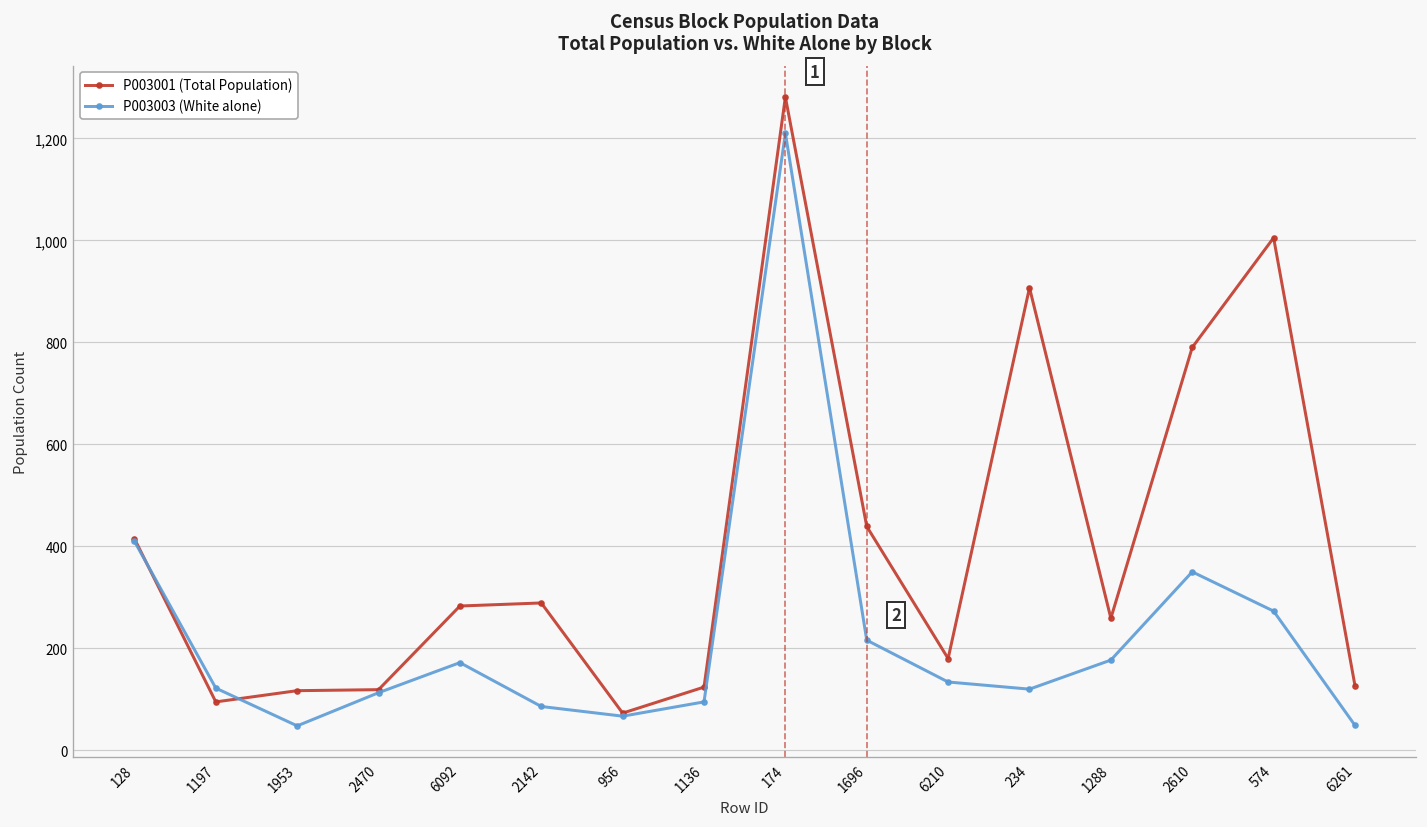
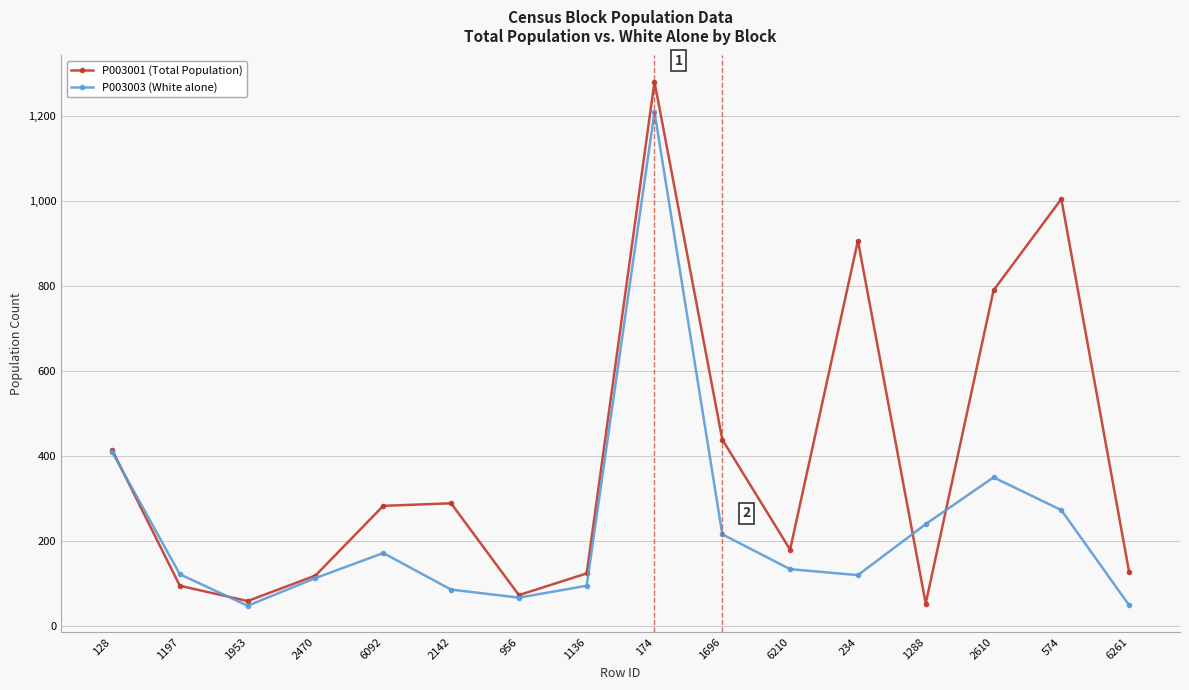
  {
    "P003001 (Total Population)": {
      "1197": "100",
-     "1953": "120",
+     "1953": "60",
      "2470": "120",
      "6092": "280",
      "2142": "290",
      "1136": "120",
      "1696": "440",
      "6210": "180",
      "234": "910",
-     "1288": "260",
+     "1288": "50",
      "2610": "790",
      "574": "1,010",
      "6261": "130"
    },
    "P003003 (White alone)": {
      "1197": "120",
      "1953": "50",
      "2470": "110",
      "6092": "170",
      "2142": "90",
      "1136": "100",
      "174": "1,210",
      "6210": "130",
      "234": "120",
-     "1288": "180",
+     "1288": "240",
      "2610": "350",
      "574": "270",
      "6261": "50"
    }
  }
